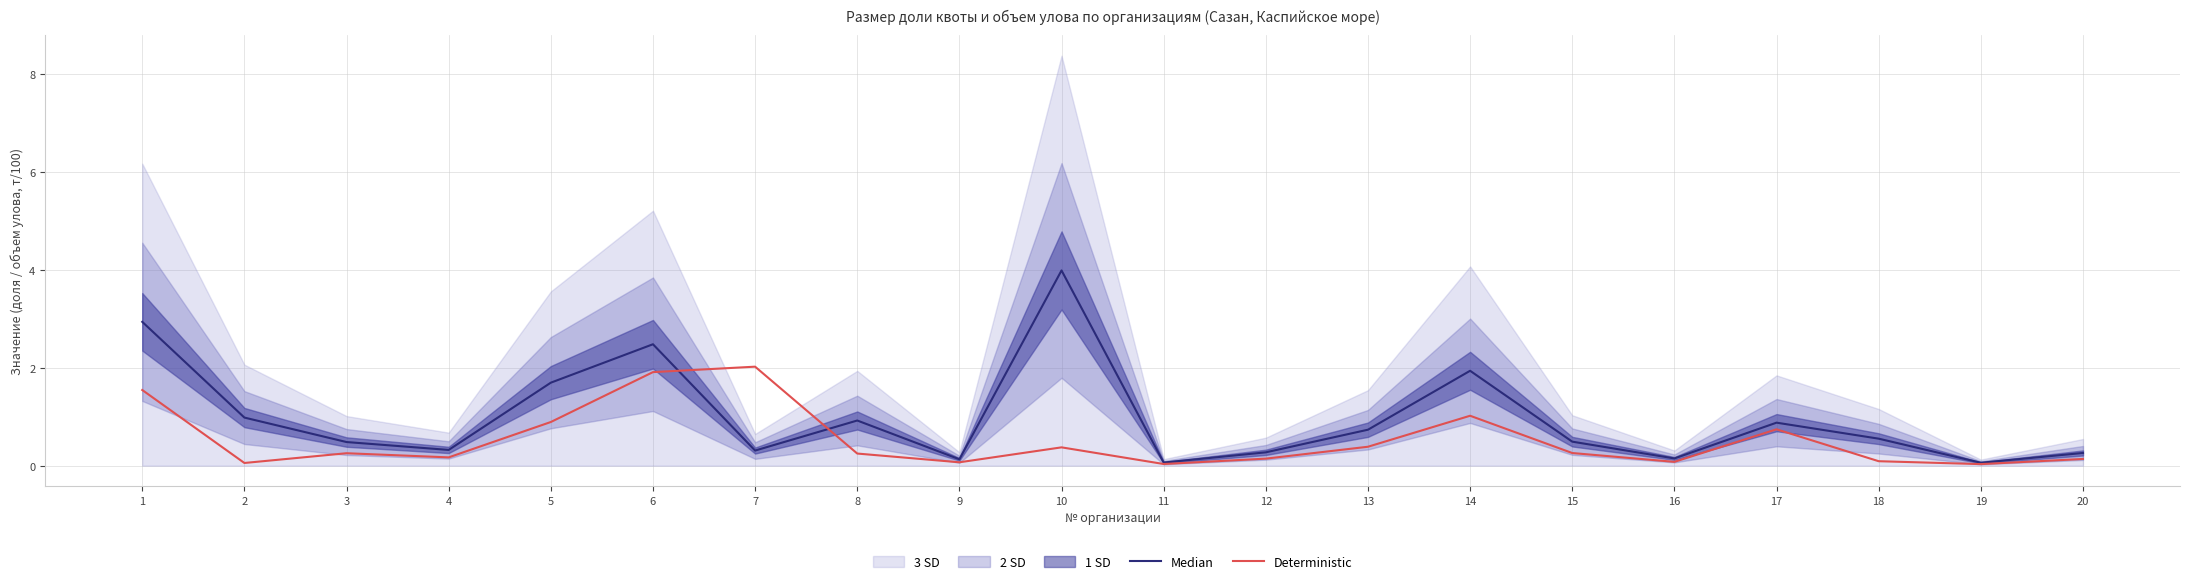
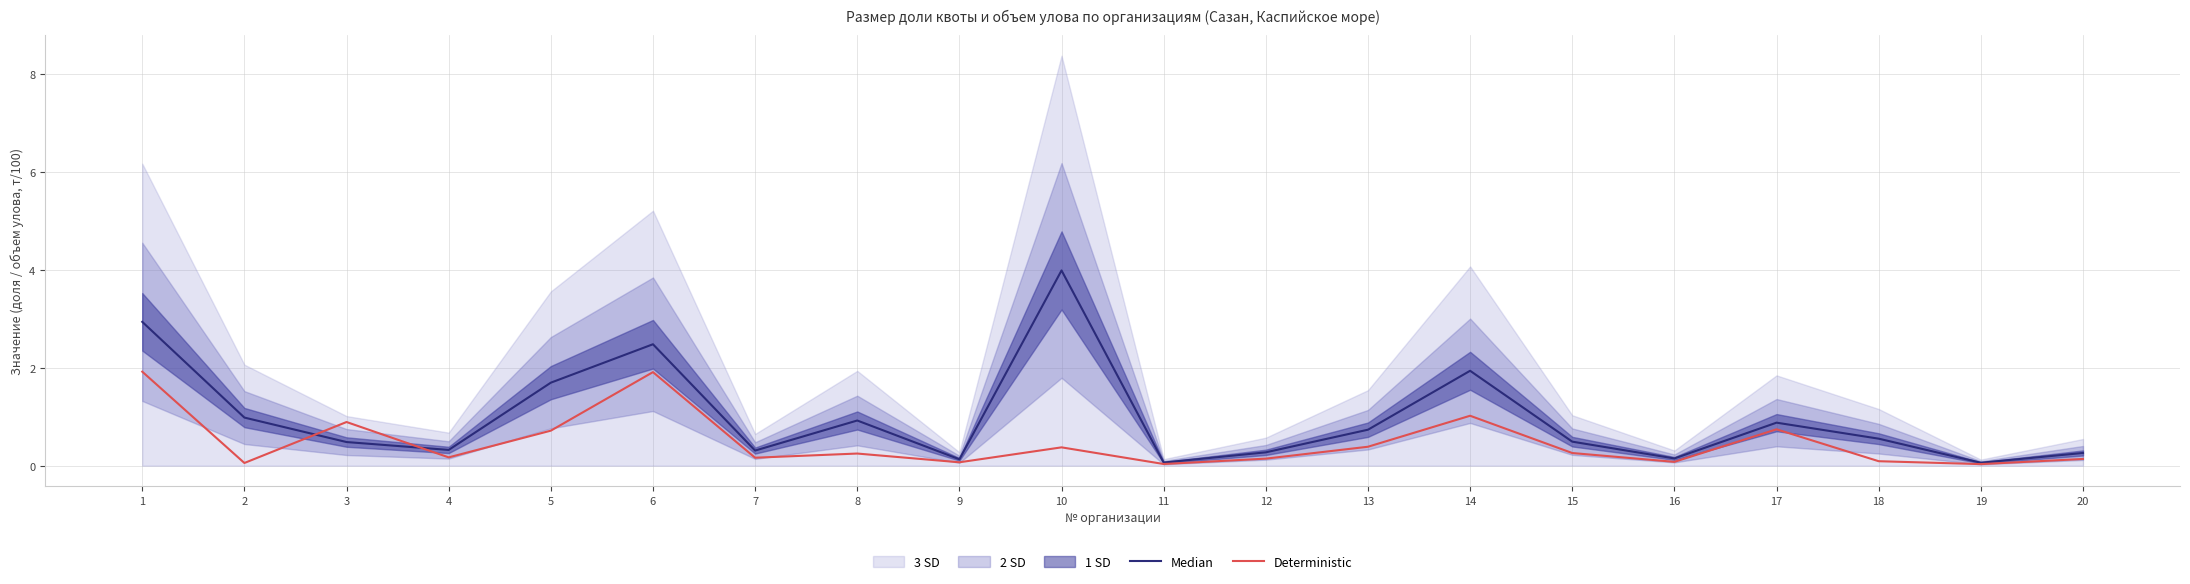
  {
    "Deterministic": {
-     "1": 1.5,
+     "1": 1.9,
      "2": 0.1,
-     "3": 0.3,
+     "3": 0.9,
      "4": 0.2,
-     "5": 0.9,
+     "5": 0.7,
      "6": 1.9,
-     "7": 2.0,
+     "7": 0.2,
      "8": 0.2,
      "9": 0.1,
      "10": 0.4,
      "12": 0.1,
      "13": 0.4,
      "14": 1.0,
      "15": 0.3,
      "16": 0.1,
      "17": 0.7,
      "18": 0.1,
      "20": 0.1
    }
  }
